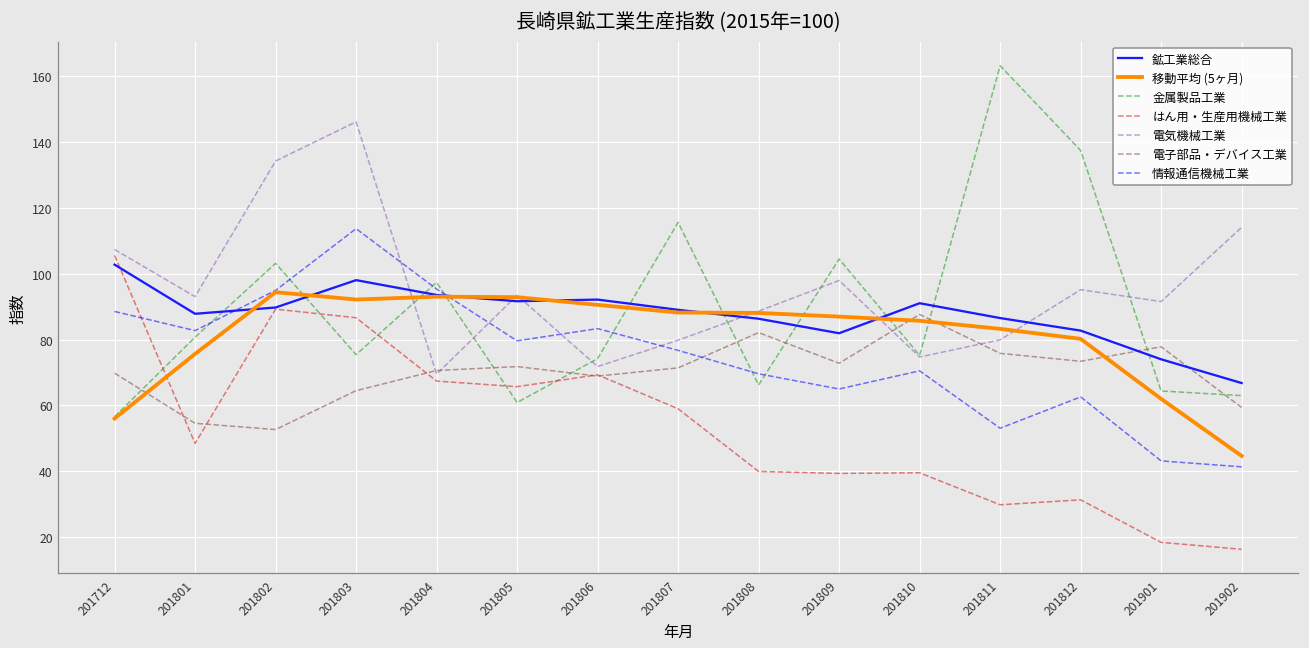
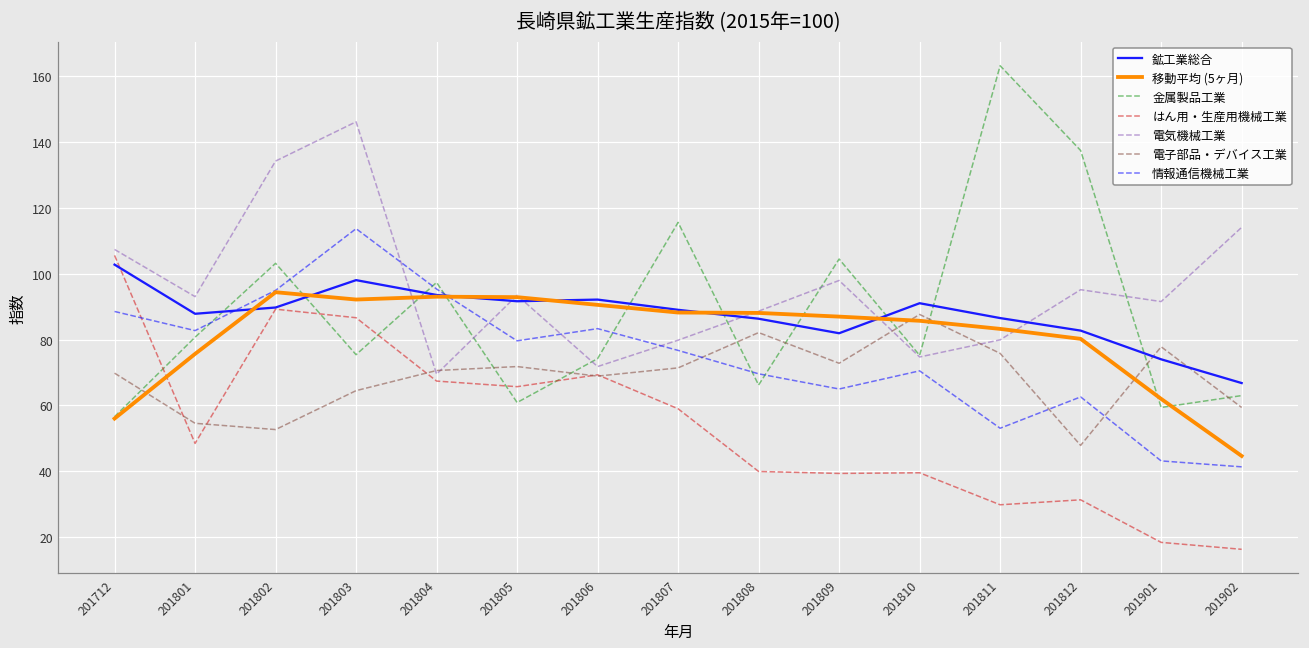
  {
    "移動平均 (5ヶ月)": {
      "201801": 76,
      "201803": 92,
      "201806": 91,
      "201809": 87,
      "201810": 86,
      "201811": 83,
      "201812": 80,
      "201901": 62,
      "201902": 45
    },
    "金属製品工業": {
      "201801": 81,
      "201802": 103,
      "201803": 75,
      "201804": 97,
      "201805": 61,
      "201806": 74,
      "201807": 116,
      "201808": 66,
      "201809": 104,
      "201811": 163,
      "201812": 137,
-     "201901": 64,
+     "201901": 59,
      "201902": 63
    },
    "はん用・生産用機械工業": {
      "201712": 106,
      "201801": 49,
      "201803": 87,
      "201804": 67,
      "201805": 66,
      "201807": 59,
      "201808": 40,
      "201809": 39,
      "201810": 40,
      "201811": 30,
      "201812": 31,
      "201901": 19,
      "201902": 16
    },
    "電気機械工業": {
      "201712": 107,
      "201801": 93,
      "201802": 134,
      "201803": 146,
      "201804": 70,
      "201806": 72,
      "201807": 80,
      "201809": 98,
      "201811": 80,
      "201812": 95,
      "201901": 92,
      "201902": 114
    },
    "電子部品・デバイス工業": {
      "201712": 70,
      "201801": 55,
      "201802": 53,
      "201803": 65,
      "201804": 71,
      "201805": 72,
      "201807": 71,
      "201808": 82,
      "201809": 73,
      "201810": 88,
      "201811": 76,
-     "201812": 73,
+     "201812": 48,
      "201901": 78,
      "201902": 59
    }
  }
